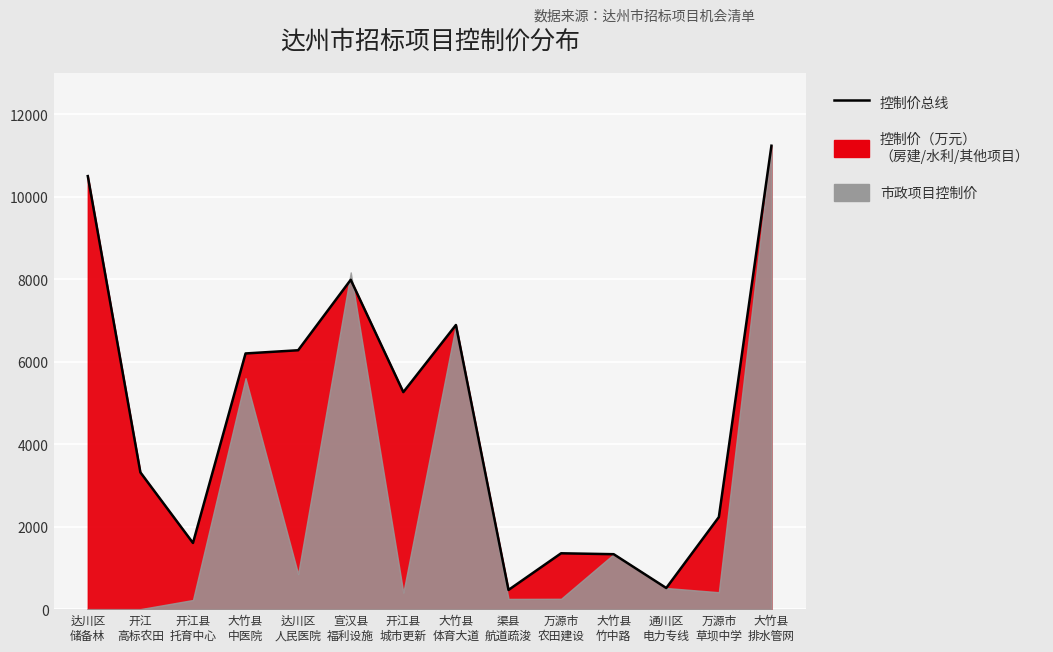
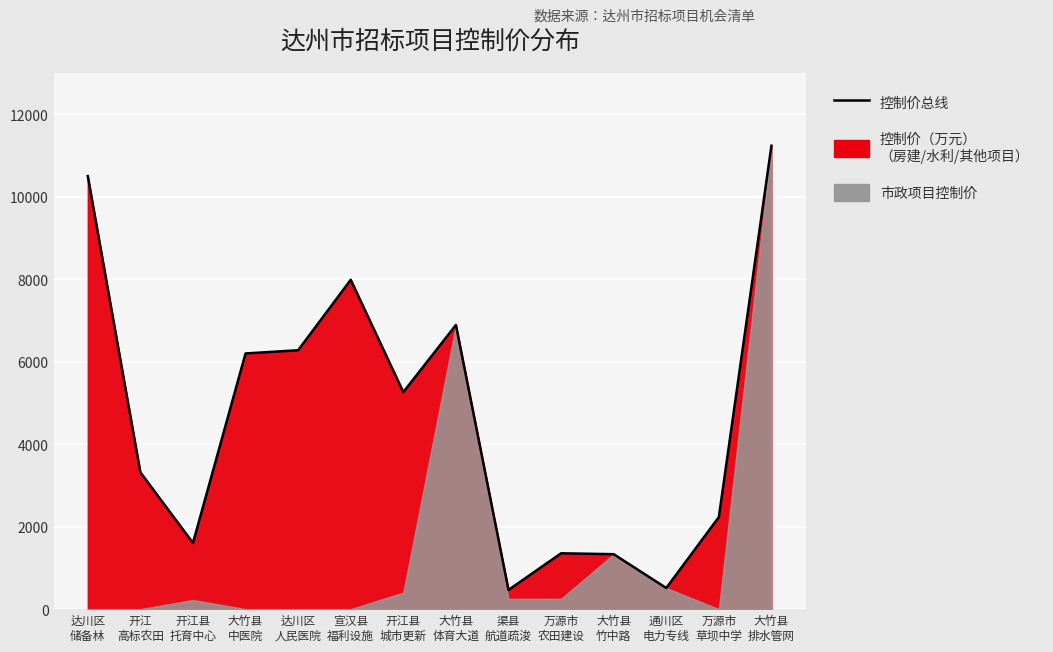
  {
    "市政项目控制价": {
      "达川区 储备林": 0,
      "开江 高标农田": 0,
      "开江县 托育中心": 200,
-     "大竹县 中医院": 5600,
-     "达川区 人民医院": 900,
-     "宣汉县 福利设施": 8200,
+     "大竹县 中医院": 0,
+     "达川区 人民医院": 0,
+     "宣汉县 福利设施": 0,
      "开江县 城市更新": 400,
      "渠县 航道疏浚": 200,
      "万源市 农田建设": 300,
-     "万源市 草坝中学": 400
+     "万源市 草坝中学": 0
    }
  }
